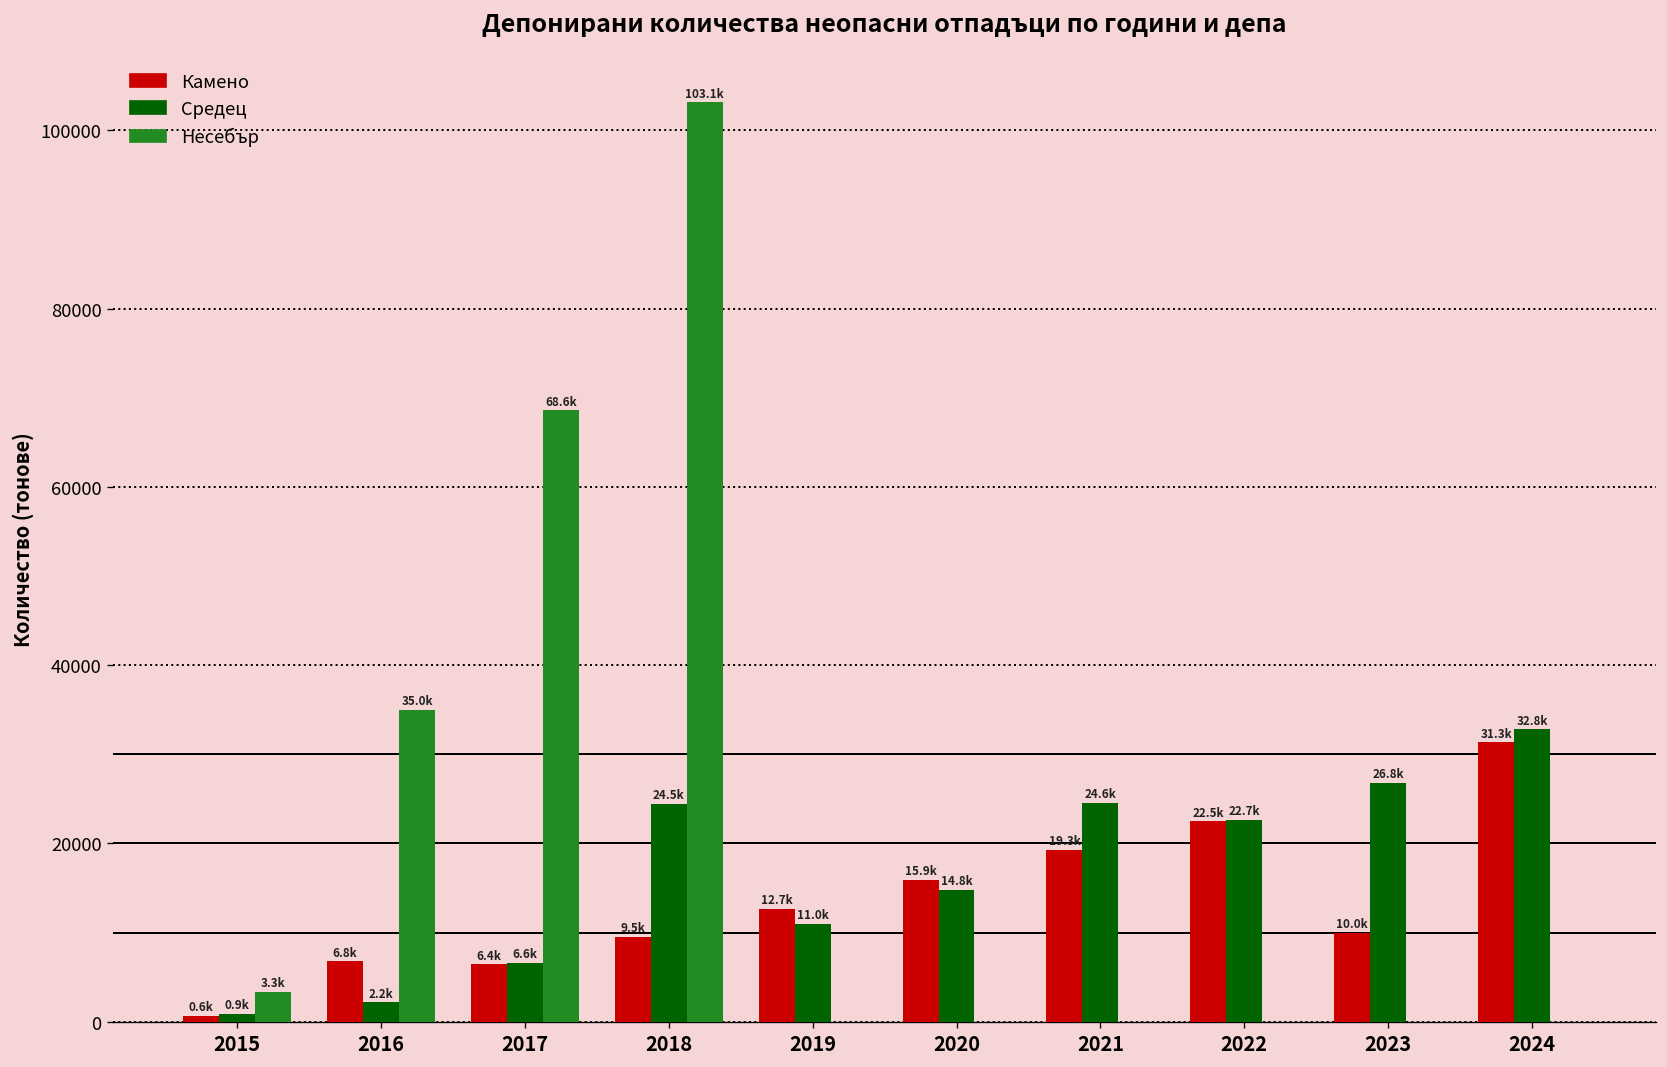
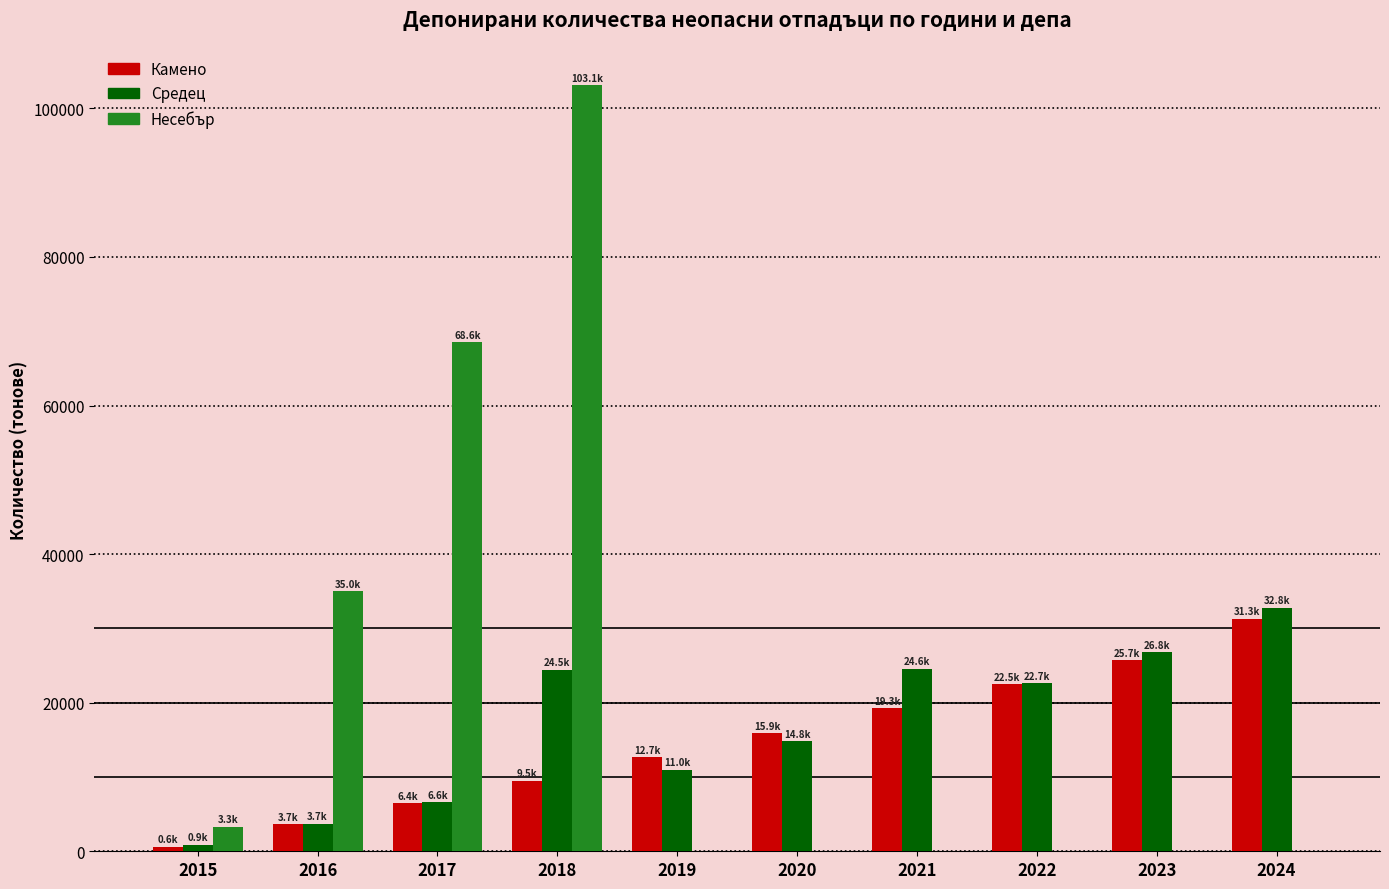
  {
    "Камено": {
      "2015": "0.6k",
-     "2016": "6.8k",
+     "2016": "3.7k",
      "2017": "6.4k",
      "2018": "9.5k",
      "2019": "12.7k",
      "2020": "15.9k",
      "2021": "19.3k",
      "2022": "22.5k",
-     "2023": "10.0k",
+     "2023": "25.7k",
      "2024": "31.3k"
    },
    "Средец": {
      "2015": "0.9k",
-     "2016": "2.2k",
+     "2016": "3.7k",
      "2017": "6.6k",
      "2018": "24.5k",
      "2019": "11.0k",
      "2020": "14.8k",
      "2021": "24.6k",
      "2022": "22.7k",
      "2023": "26.8k",
      "2024": "32.8k"
    },
    "Несебър": {
      "2015": "3.3k",
      "2016": "35.0k",
      "2017": "68.6k",
      "2018": "103.1k"
    }
  }
